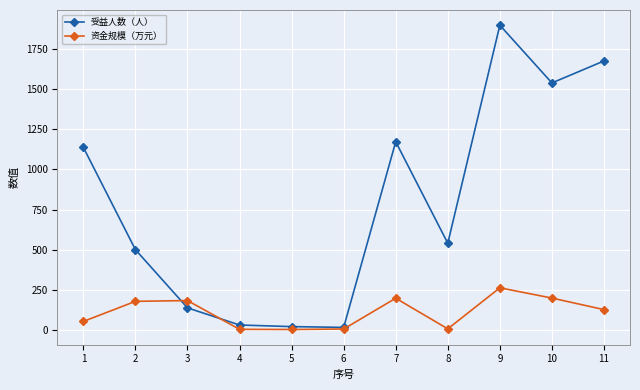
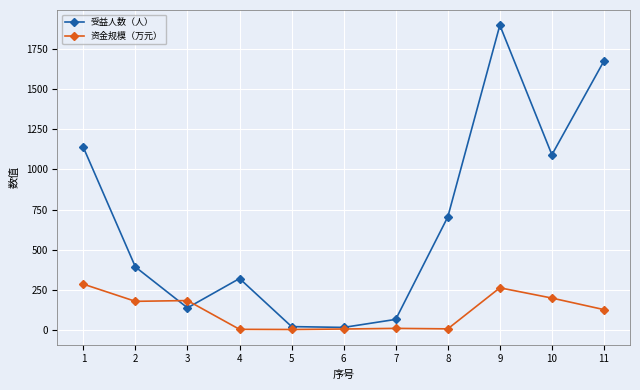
  {
    "受益人数（人）": {
      "1": 1140,
-     "2": 500,
+     "2": 390,
      "3": 140,
-     "4": 30,
+     "4": 320,
      "5": 20,
-     "7": 1170,
-     "8": 540,
+     "7": 70,
+     "8": 700,
      "9": 1900,
-     "10": 1540,
+     "10": 1090,
      "11": 1680
    },
    "资金规模（万元）": {
-     "1": 50,
+     "1": 280,
      "2": 180,
      "3": 180,
      "4": 0,
      "5": 0,
-     "7": 200,
+     "7": 10,
      "8": 10,
      "9": 260,
      "10": 200,
      "11": 130
    }
  }
